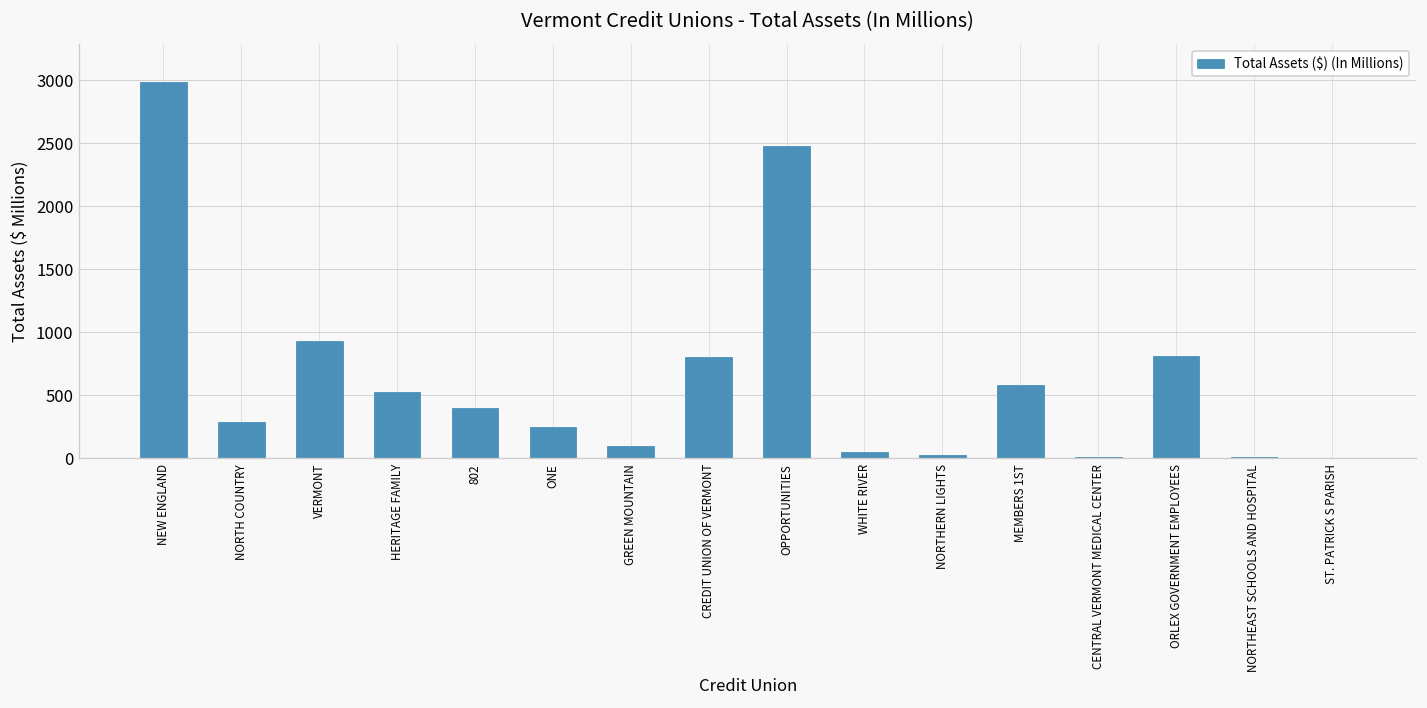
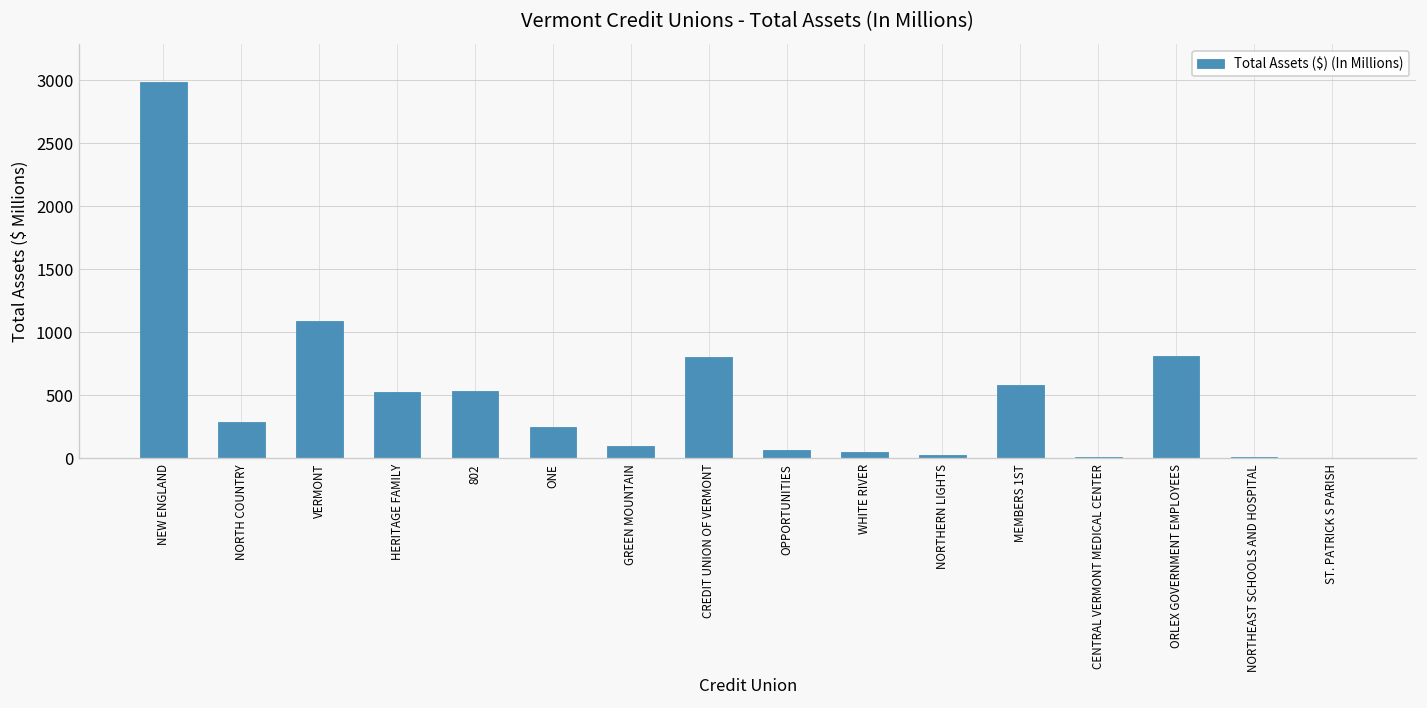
  {
    "NEW ENGLAND": 2990,
    "NORTH COUNTRY": 290,
-   "VERMONT": 930,
+   "VERMONT": 1090,
    "HERITAGE FAMILY": 530,
-   "802": 390,
+   "802": 530,
    "ONE": 250,
    "GREEN MOUNTAIN": 100,
    "CREDIT UNION OF VERMONT": 800,
-   "OPPORTUNITIES": 2470,
+   "OPPORTUNITIES": 60,
    "WHITE RIVER": 50,
    "NORTHERN LIGHTS": 30,
    "MEMBERS 1ST": 580,
    "ORLEX GOVERNMENT EMPLOYEES": 810
  }
